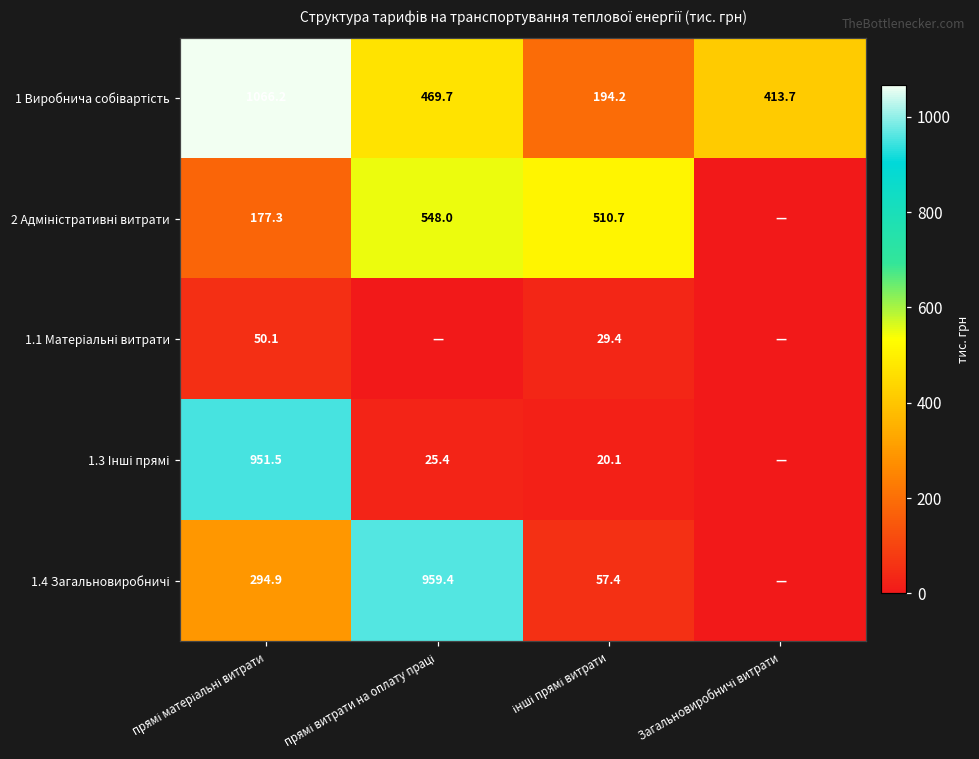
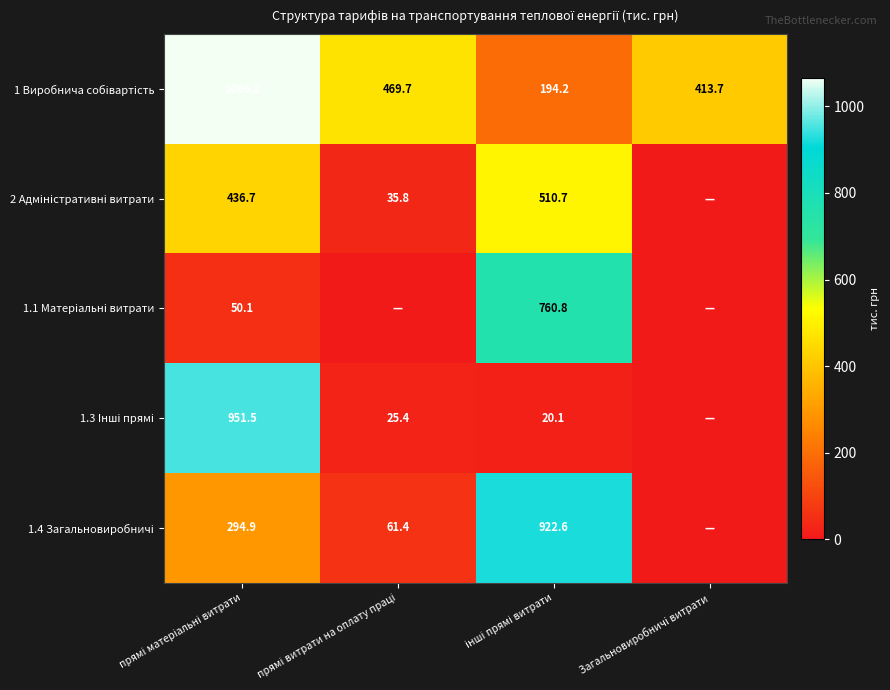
  {
    "1 Виробнича собівартість": {
      "прямі витрати на оплату праці": 469.7,
      "інші прямі витрати": 194.2,
      "Загальновиробничі витрати": 413.7
    },
    "2 Адміністративні витрати": {
-     "прямі матеріальні витрати": 177.3,
-     "прямі витрати на оплату праці": 548.0,
+     "прямі матеріальні витрати": 436.7,
+     "прямі витрати на оплату праці": 35.8,
      "інші прямі витрати": 510.7
    },
    "1.1 Матеріальні витрати": {
      "прямі матеріальні витрати": 50.1,
-     "інші прямі витрати": 29.4
+     "інші прямі витрати": 760.8
    },
    "1.3 Інші прямі": {
      "прямі матеріальні витрати": 951.5,
      "прямі витрати на оплату праці": 25.4,
      "інші прямі витрати": 20.1
    },
    "1.4 Загальновиробничі": {
      "прямі матеріальні витрати": 294.9,
-     "прямі витрати на оплату праці": 959.4,
-     "інші прямі витрати": 57.4
+     "прямі витрати на оплату праці": 61.4,
+     "інші прямі витрати": 922.6
    }
  }
